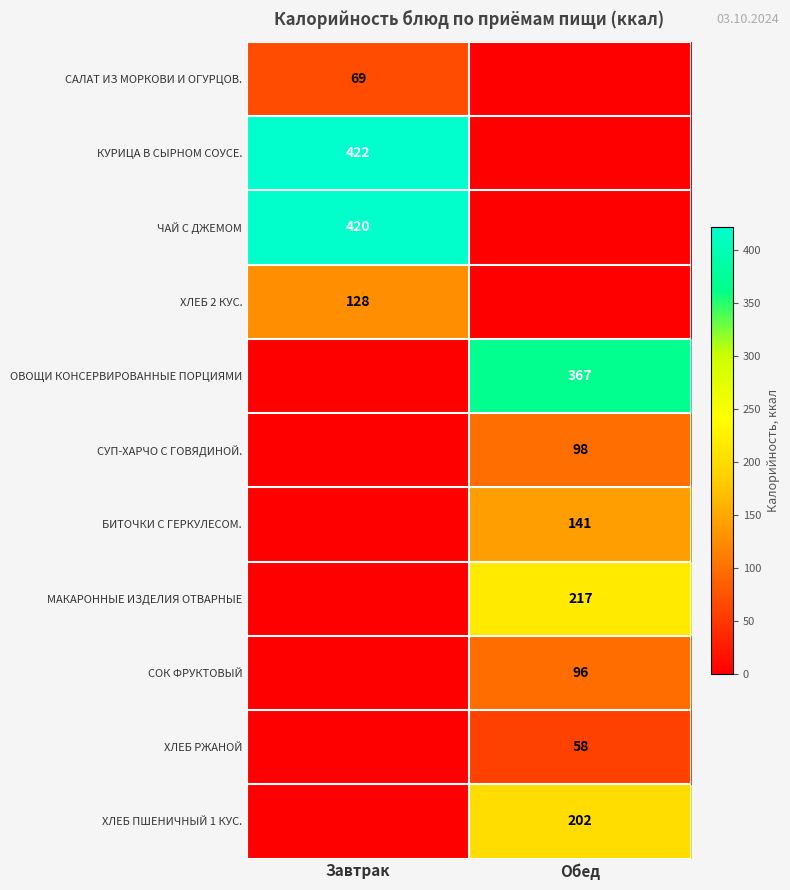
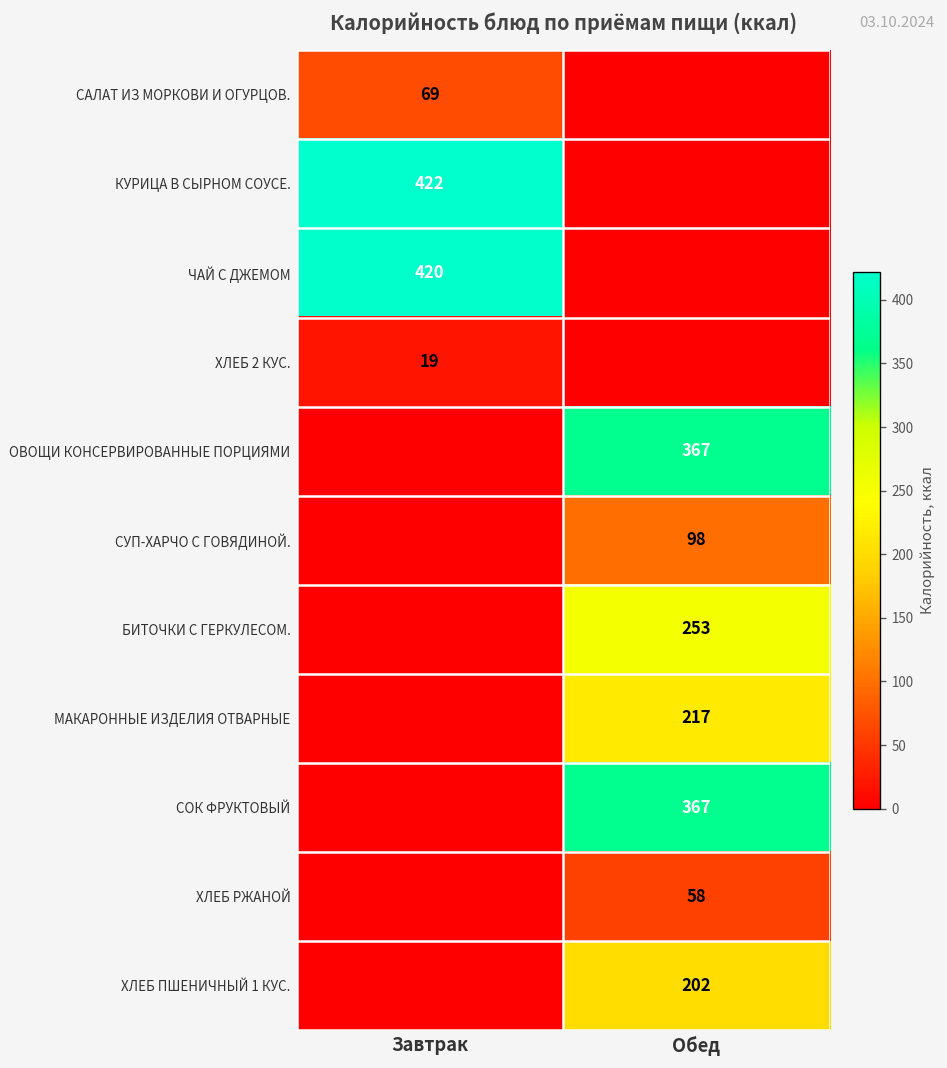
  {
    "САЛАТ ИЗ МОРКОВИ И ОГУРЦОВ.": {
      "Завтрак": 69
    },
    "КУРИЦА В СЫРНОМ СОУСЕ.": {
      "Завтрак": 422
    },
    "ЧАЙ С ДЖЕМОМ": {
      "Завтрак": 420
    },
    "ХЛЕБ 2 КУС.": {
-     "Завтрак": 128
+     "Завтрак": 19
    },
    "ОВОЩИ КОНСЕРВИРОВАННЫЕ ПОРЦИЯМИ": {
      "Обед": 367
    },
    "СУП-ХАРЧО С ГОВЯДИНОЙ.": {
      "Обед": 98
    },
    "БИТОЧКИ С ГЕРКУЛЕСОМ.": {
-     "Обед": 141
+     "Обед": 253
    },
    "МАКАРОННЫЕ ИЗДЕЛИЯ ОТВАРНЫЕ": {
      "Обед": 217
    },
    "СОК ФРУКТОВЫЙ": {
-     "Обед": 96
+     "Обед": 367
    },
    "ХЛЕБ РЖАНОЙ": {
      "Обед": 58
    },
    "ХЛЕБ ПШЕНИЧНЫЙ 1 КУС.": {
      "Обед": 202
    }
  }
